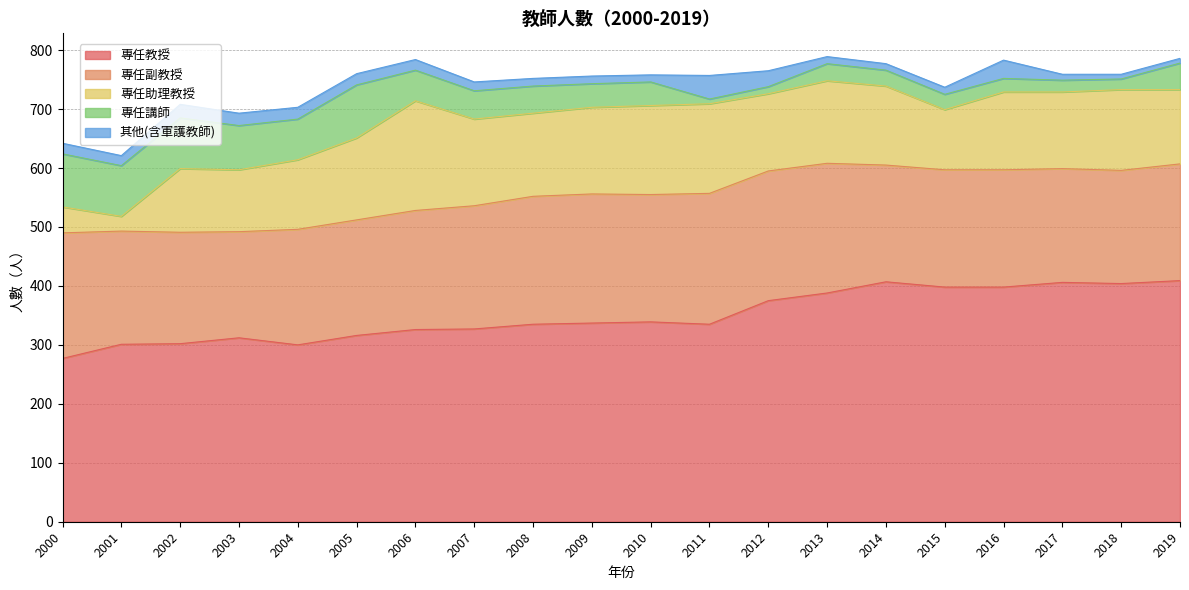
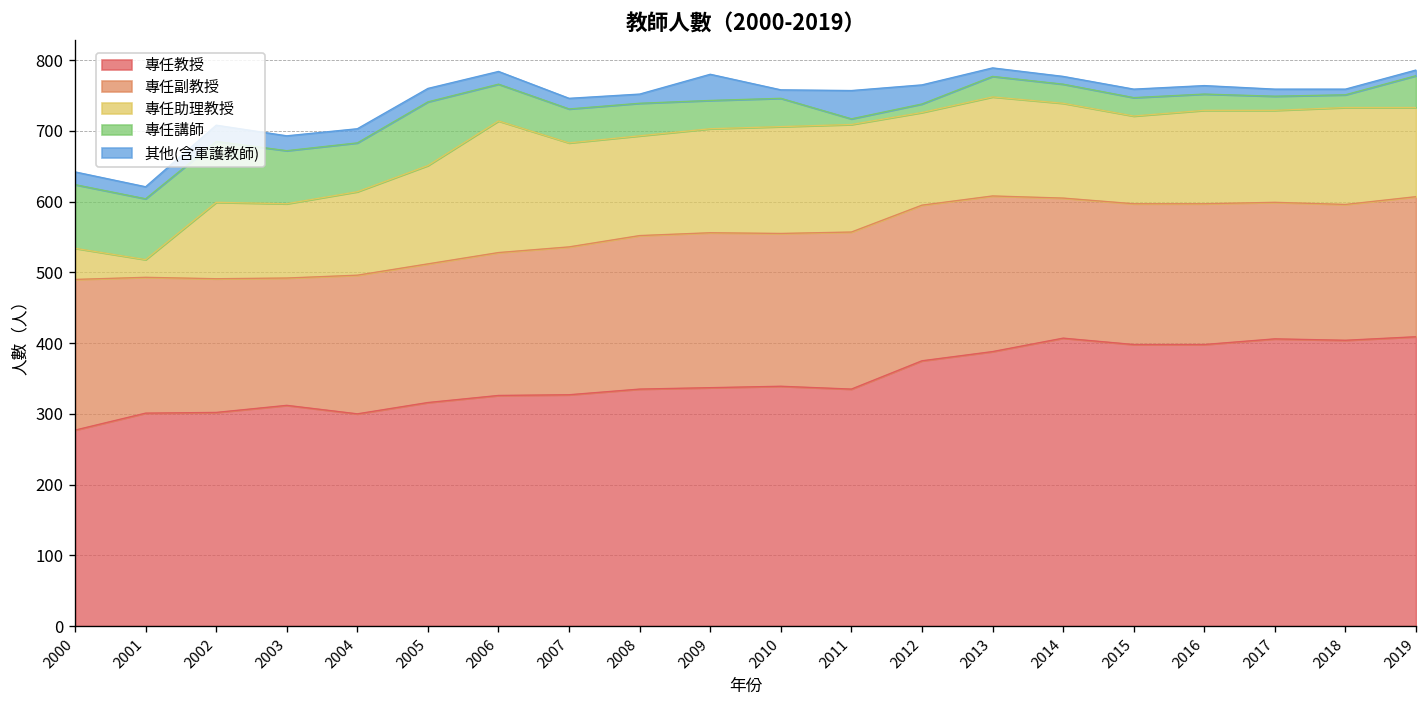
  {
    "專任助理教授": {
      "2000": 40,
      "2001": 30,
      "2002": 110,
      "2003": 110,
      "2004": 120,
      "2005": 140,
      "2006": 190,
      "2007": 150,
      "2008": 140,
      "2009": 150,
      "2010": 150,
      "2011": 150,
      "2012": 130,
      "2013": 140,
      "2014": 130,
-     "2015": 100,
+     "2015": 120,
      "2016": 130,
      "2017": 130,
      "2018": 140,
      "2019": 130
    },
    "專任講師": {
      "2000": 90,
      "2001": 90,
      "2003": 80,
      "2004": 70,
      "2005": 90,
      "2006": 50,
      "2007": 50,
      "2008": 50,
      "2009": 40,
      "2010": 40,
      "2011": 10,
      "2012": 10,
      "2013": 30,
      "2014": 30,
      "2015": 30,
      "2016": 20,
      "2017": 20,
      "2018": 20,
      "2019": 50
    },
    "其他(含軍護教師)": {
      "2000": 20,
      "2001": 20,
      "2003": 20,
      "2004": 20,
      "2005": 20,
      "2006": 20,
      "2007": 20,
      "2008": 10,
-     "2009": 10,
+     "2009": 40,
      "2010": 10,
      "2011": 40,
      "2012": 30,
      "2013": 10,
      "2014": 10,
      "2015": 10,
-     "2016": 30,
+     "2016": 10,
      "2017": 10,
      "2018": 10,
      "2019": 10
    }
  }
